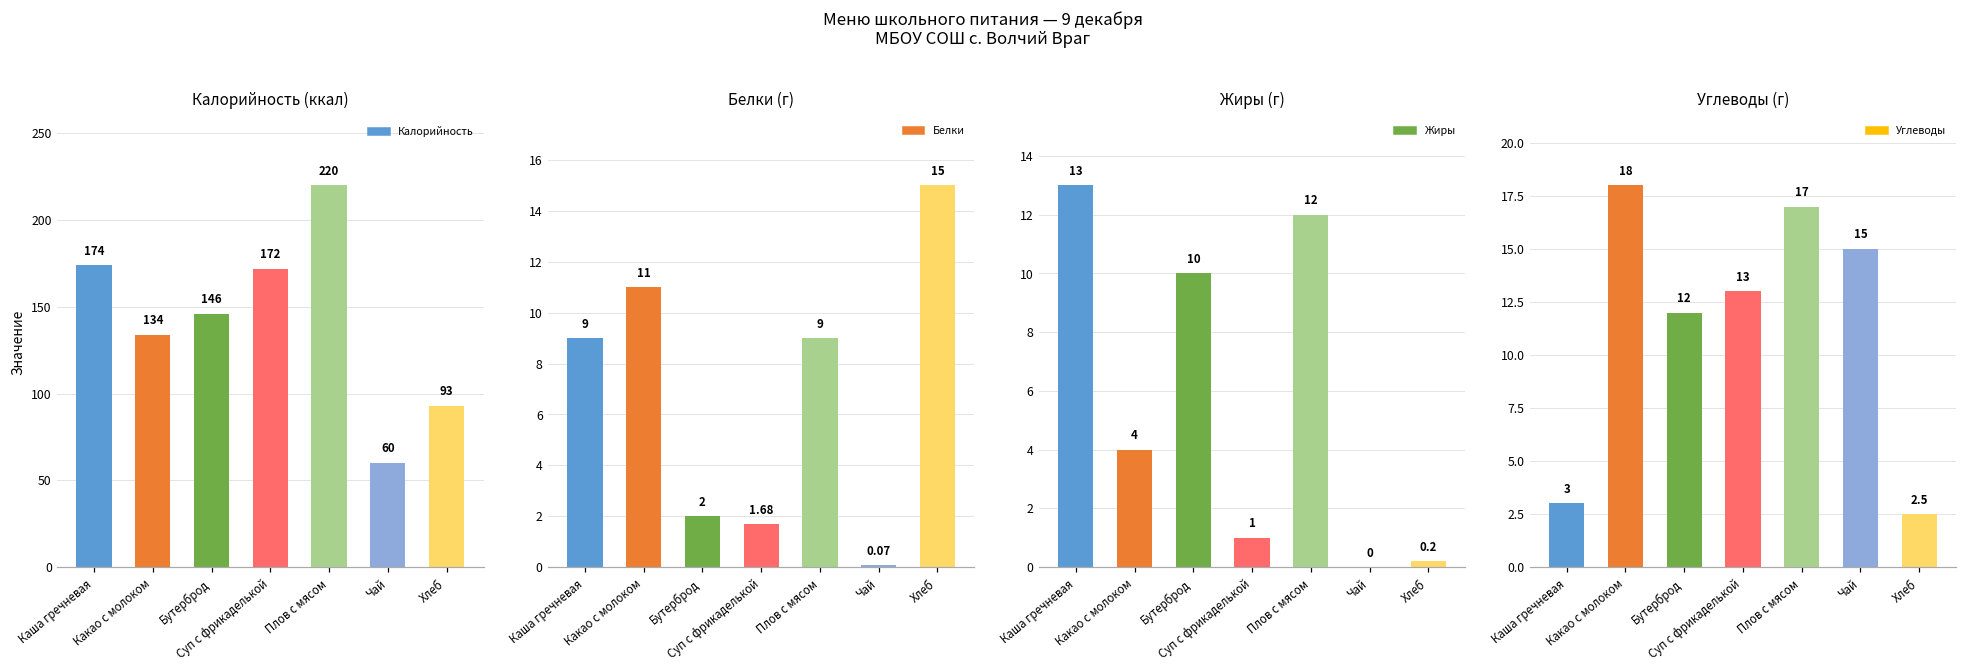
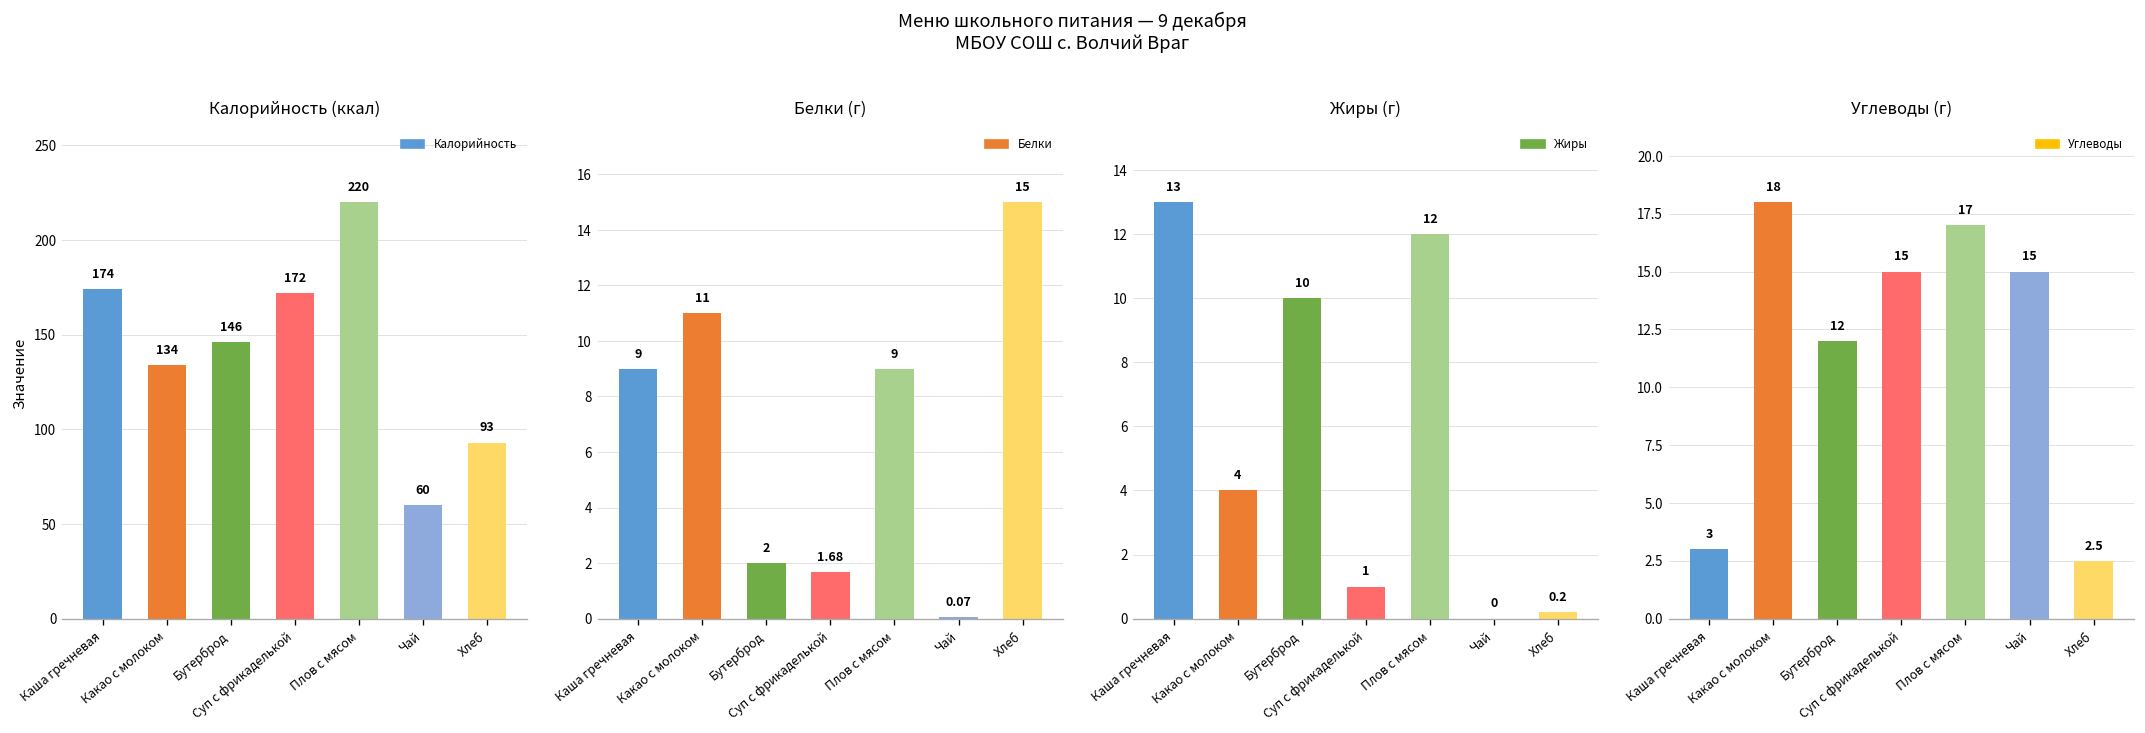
  {
    "Калорийность (ккал)": {
      "Каша гречневая": 174,
      "Какао с молоком": 134,
      "Бутерброд": 146,
      "Суп с фрикаделькой": 172,
      "Плов с мясом": 220,
      "Чай": 60,
      "Хлеб": 93
    },
    "Белки (г)": {
      "Каша гречневая": 9,
      "Какао с молоком": 11,
      "Бутерброд": 2,
      "Суп с фрикаделькой": 1.68,
      "Плов с мясом": 9,
      "Чай": 0.07,
      "Хлеб": 15
    },
    "Жиры (г)": {
      "Каша гречневая": 13,
      "Какао с молоком": 4,
      "Бутерброд": 10,
      "Суп с фрикаделькой": 1,
      "Плов с мясом": 12,
      "Чай": 0,
      "Хлеб": 0.2
    },
    "Углеводы (г)": {
      "Каша гречневая": 3,
      "Какао с молоком": 18,
      "Бутерброд": 12,
-     "Суп с фрикаделькой": 13,
+     "Суп с фрикаделькой": 15,
      "Плов с мясом": 17,
      "Чай": 15,
      "Хлеб": 2.5
    }
  }
